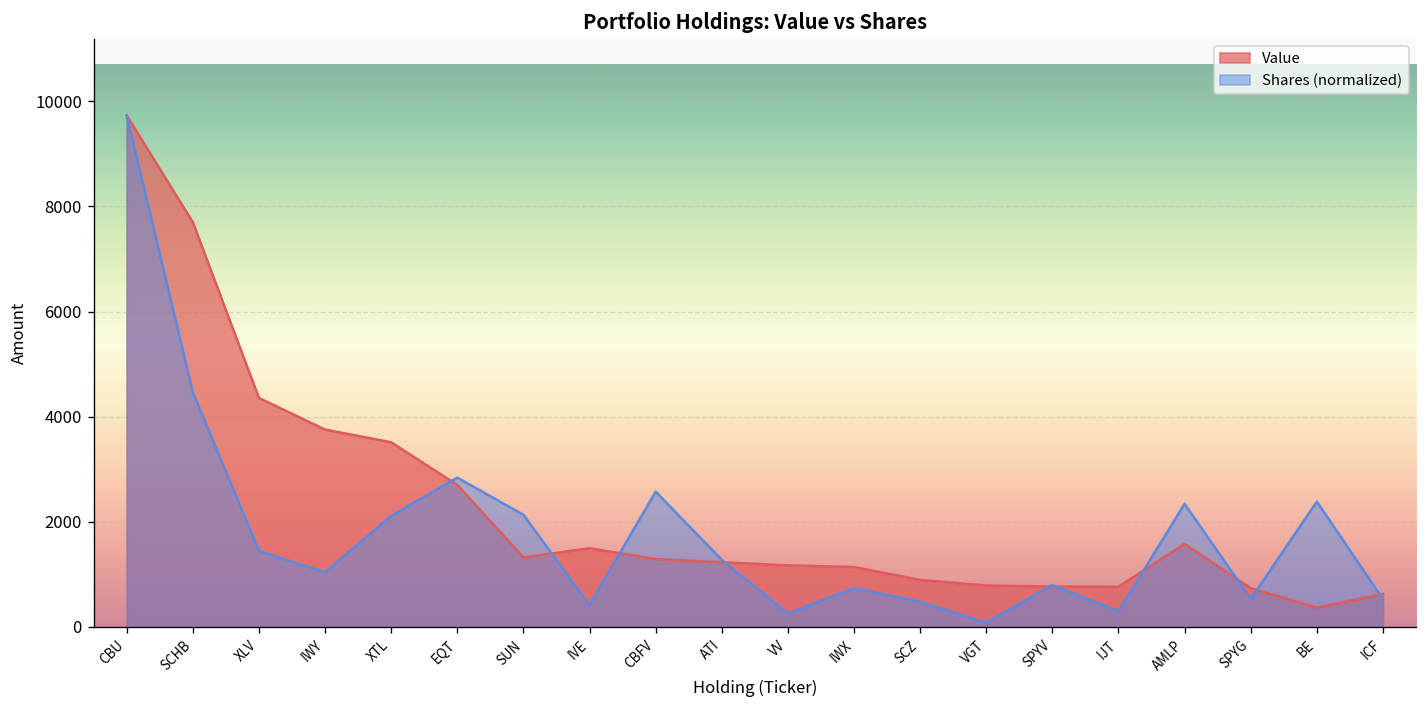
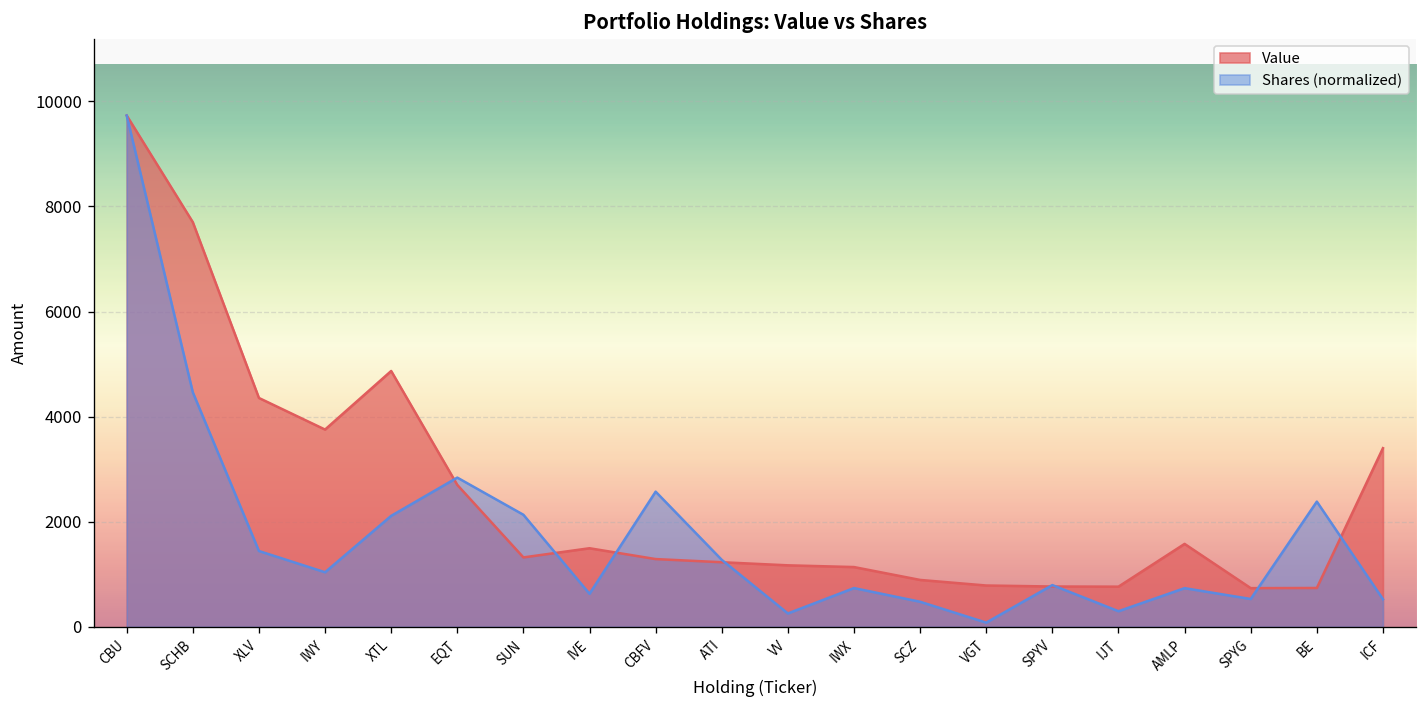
  {
    "Value": {
      "SCHB": 7700,
      "XLV": 4400,
      "IWY": 3800,
-     "XTL": 3500,
+     "XTL": 4900,
      "EQT": 2700,
      "SUN": 1300,
      "IVE": 1500,
      "CBFV": 1300,
      "VV": 1200,
      "IWX": 1100,
      "SCZ": 900,
      "VGT": 800,
      "IJT": 800,
      "AMLP": 1600,
      "SPYG": 700,
-     "BE": 400,
-     "ICF": 600
+     "BE": 700,
+     "ICF": 3400
    },
    "Shares (normalized)": {
      "SCHB": 4500,
      "XLV": 1400,
      "IWY": 1000,
      "XTL": 2100,
      "EQT": 2800,
      "SUN": 2100,
-     "IVE": 400,
+     "IVE": 600,
      "CBFV": 2600,
      "VV": 300,
      "IWX": 700,
      "SCZ": 500,
      "VGT": 100,
      "IJT": 300,
-     "AMLP": 2300,
+     "AMLP": 700,
      "SPYG": 500,
      "BE": 2400,
      "ICF": 500
    }
  }
